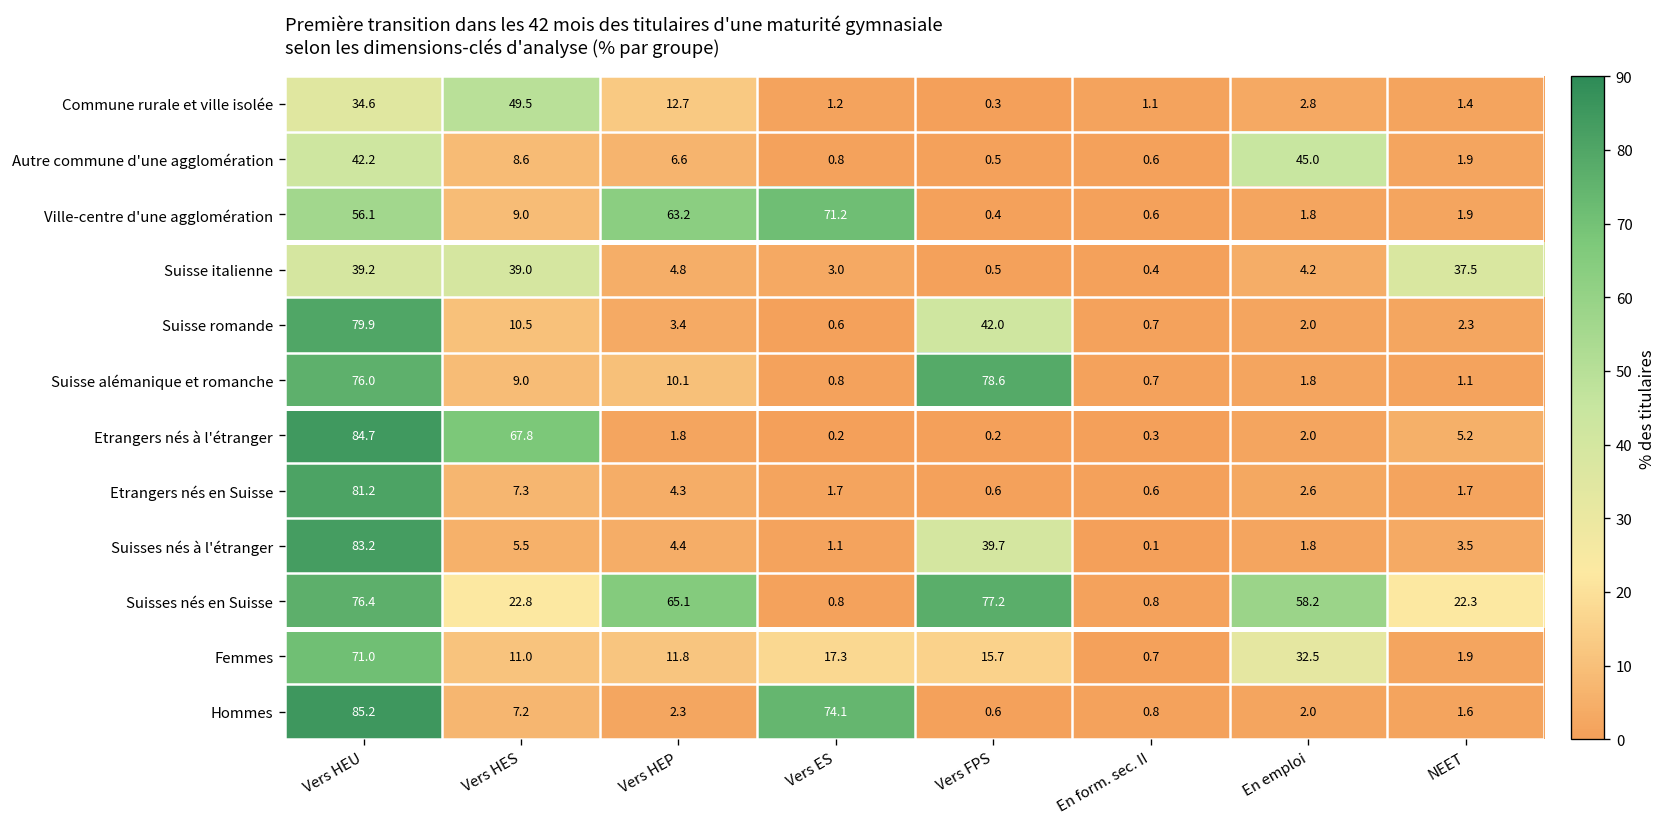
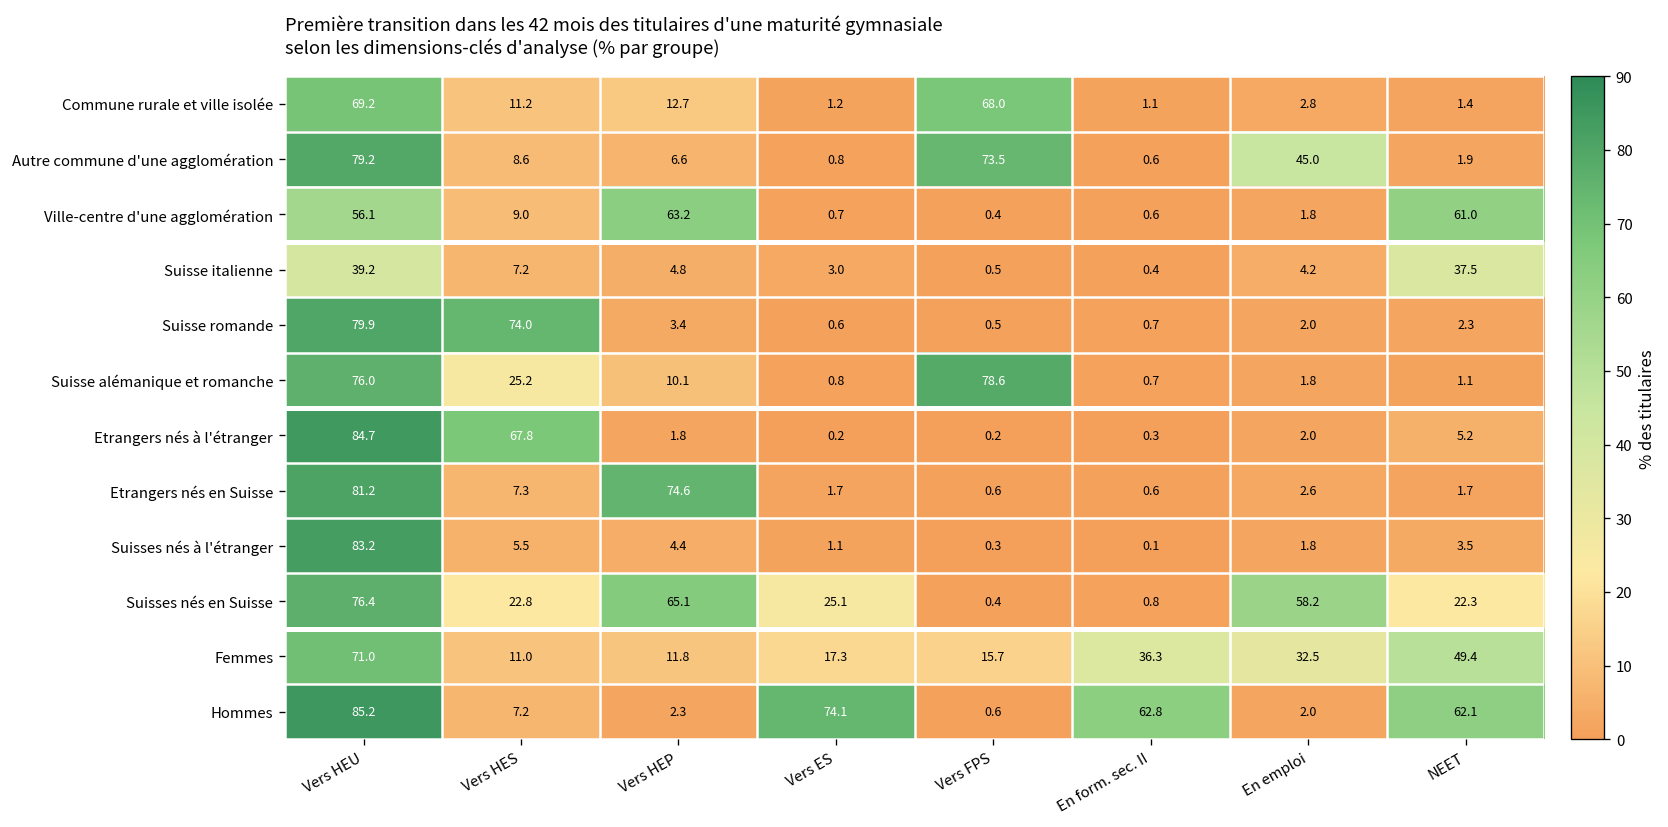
  {
    "Commune rurale et ville isolée": {
-     "Vers HEU": 34.6,
-     "Vers HES": 49.5,
+     "Vers HEU": 69.2,
+     "Vers HES": 11.2,
      "Vers HEP": 12.7,
      "Vers ES": 1.2,
-     "Vers FPS": 0.3,
+     "Vers FPS": 68.0,
      "En form. sec. II": 1.1,
      "En emploi": 2.8,
      "NEET": 1.4
    },
    "Autre commune d'une agglomération": {
-     "Vers HEU": 42.2,
+     "Vers HEU": 79.2,
      "Vers HES": 8.6,
      "Vers HEP": 6.6,
      "Vers ES": 0.8,
-     "Vers FPS": 0.5,
+     "Vers FPS": 73.5,
      "En form. sec. II": 0.6,
      "En emploi": 45.0,
      "NEET": 1.9
    },
    "Ville-centre d'une agglomération": {
      "Vers HEU": 56.1,
      "Vers HES": 9.0,
      "Vers HEP": 63.2,
-     "Vers ES": 71.2,
+     "Vers ES": 0.7,
      "Vers FPS": 0.4,
      "En form. sec. II": 0.6,
      "En emploi": 1.8,
-     "NEET": 1.9
+     "NEET": 61.0
    },
    "Suisse italienne": {
      "Vers HEU": 39.2,
-     "Vers HES": 39.0,
+     "Vers HES": 7.2,
      "Vers HEP": 4.8,
      "Vers ES": 3.0,
      "Vers FPS": 0.5,
      "En form. sec. II": 0.4,
      "En emploi": 4.2,
      "NEET": 37.5
    },
    "Suisse romande": {
      "Vers HEU": 79.9,
-     "Vers HES": 10.5,
+     "Vers HES": 74.0,
      "Vers HEP": 3.4,
      "Vers ES": 0.6,
-     "Vers FPS": 42.0,
+     "Vers FPS": 0.5,
      "En form. sec. II": 0.7,
      "En emploi": 2.0,
      "NEET": 2.3
    },
    "Suisse alémanique et romanche": {
      "Vers HEU": 76.0,
-     "Vers HES": 9.0,
+     "Vers HES": 25.2,
      "Vers HEP": 10.1,
      "Vers ES": 0.8,
      "Vers FPS": 78.6,
      "En form. sec. II": 0.7,
      "En emploi": 1.8,
      "NEET": 1.1
    },
    "Etrangers nés à l'étranger": {
      "Vers HEU": 84.7,
      "Vers HES": 67.8,
      "Vers HEP": 1.8,
      "Vers ES": 0.2,
      "Vers FPS": 0.2,
      "En form. sec. II": 0.3,
      "En emploi": 2.0,
      "NEET": 5.2
    },
    "Etrangers nés en Suisse": {
      "Vers HEU": 81.2,
      "Vers HES": 7.3,
-     "Vers HEP": 4.3,
+     "Vers HEP": 74.6,
      "Vers ES": 1.7,
      "Vers FPS": 0.6,
      "En form. sec. II": 0.6,
      "En emploi": 2.6,
      "NEET": 1.7
    },
    "Suisses nés à l'étranger": {
      "Vers HEU": 83.2,
      "Vers HES": 5.5,
      "Vers HEP": 4.4,
      "Vers ES": 1.1,
-     "Vers FPS": 39.7,
+     "Vers FPS": 0.3,
      "En form. sec. II": 0.1,
      "En emploi": 1.8,
      "NEET": 3.5
    },
    "Suisses nés en Suisse": {
      "Vers HEU": 76.4,
      "Vers HES": 22.8,
      "Vers HEP": 65.1,
-     "Vers ES": 0.8,
-     "Vers FPS": 77.2,
+     "Vers ES": 25.1,
+     "Vers FPS": 0.4,
      "En form. sec. II": 0.8,
      "En emploi": 58.2,
      "NEET": 22.3
    },
    "Femmes": {
      "Vers HEU": 71.0,
      "Vers HES": 11.0,
      "Vers HEP": 11.8,
      "Vers ES": 17.3,
      "Vers FPS": 15.7,
-     "En form. sec. II": 0.7,
+     "En form. sec. II": 36.3,
      "En emploi": 32.5,
-     "NEET": 1.9
+     "NEET": 49.4
    },
    "Hommes": {
      "Vers HEU": 85.2,
      "Vers HES": 7.2,
      "Vers HEP": 2.3,
      "Vers ES": 74.1,
      "Vers FPS": 0.6,
-     "En form. sec. II": 0.8,
+     "En form. sec. II": 62.8,
      "En emploi": 2.0,
-     "NEET": 1.6
+     "NEET": 62.1
    }
  }
